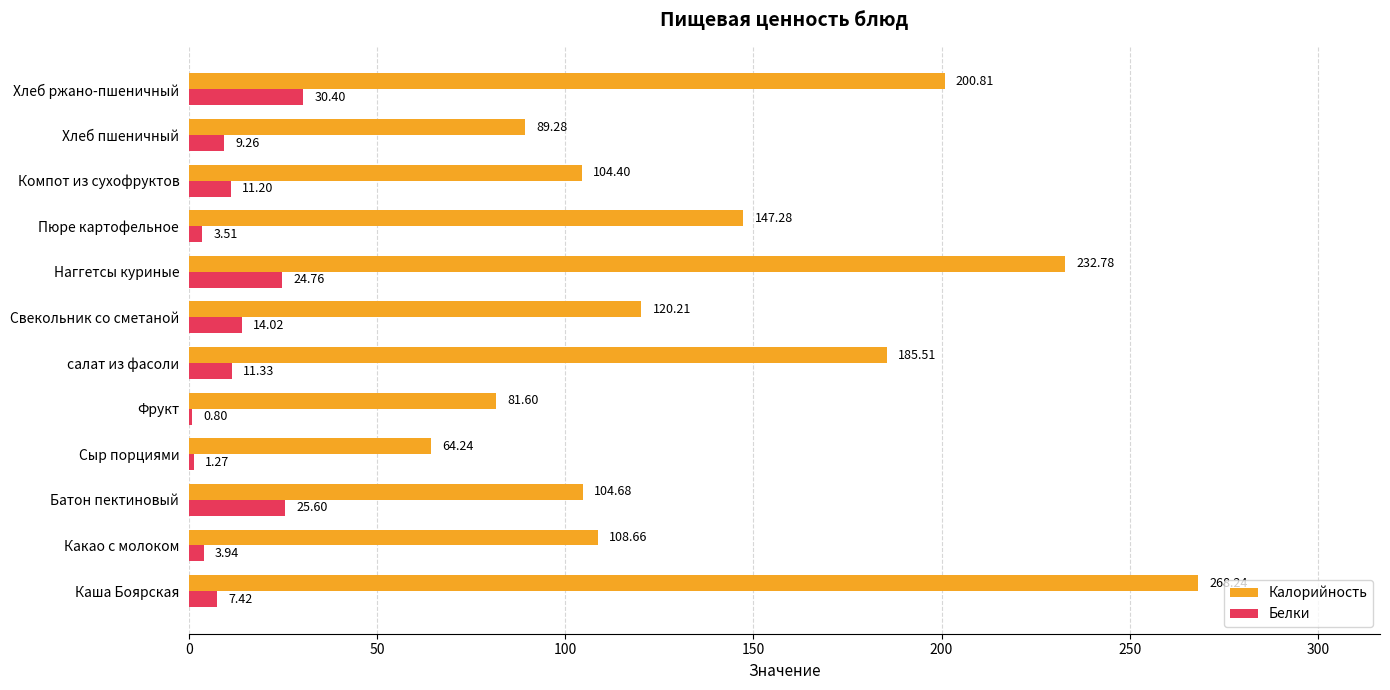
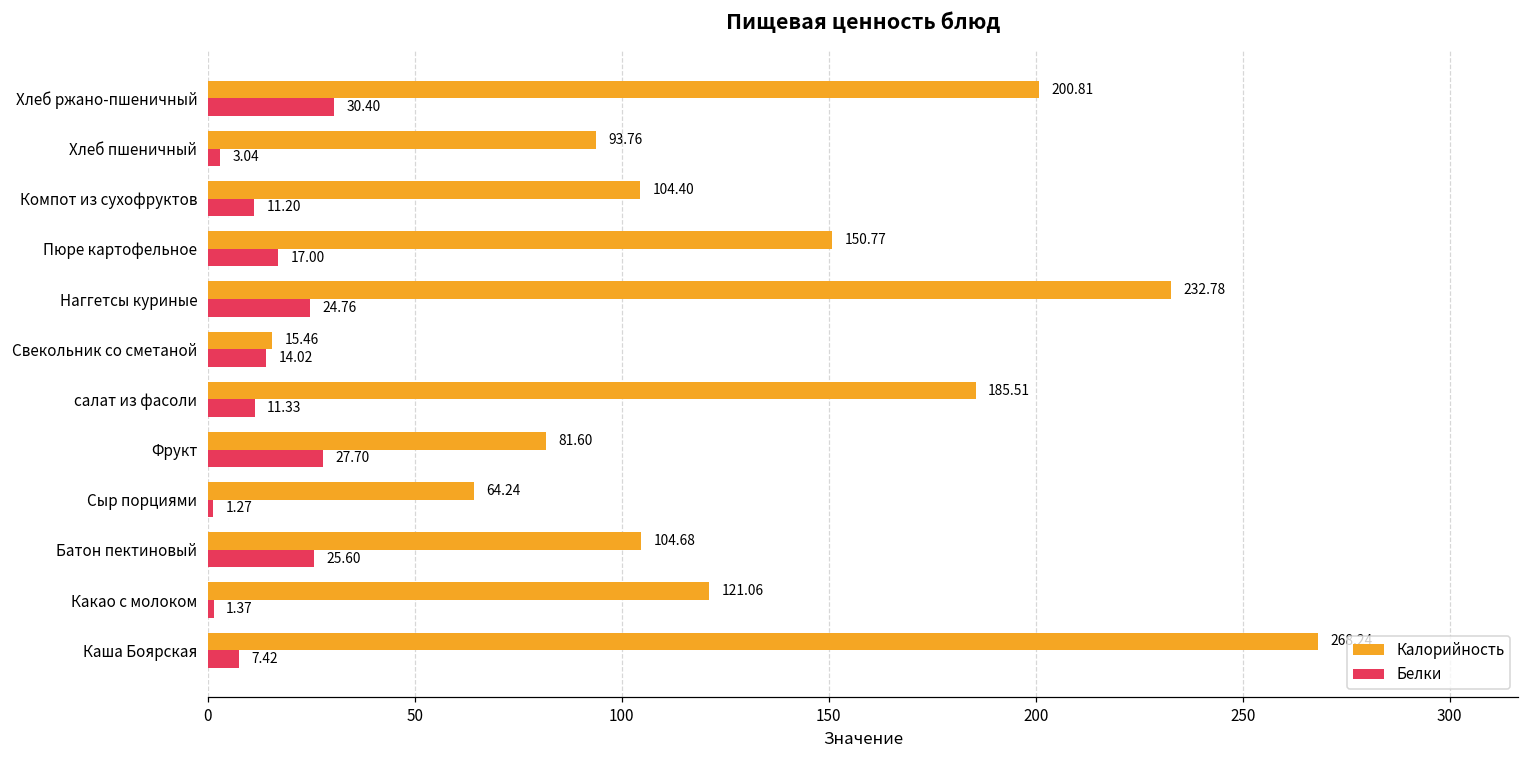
  {
    "Калорийность": {
      "Хлеб ржано-пшеничный": 200.81,
-     "Хлеб пшеничный": 89.28,
+     "Хлеб пшеничный": 93.76,
      "Компот из сухофруктов": 104.40,
-     "Пюре картофельное": 147.28,
+     "Пюре картофельное": 150.77,
      "Наггетсы куриные": 232.78,
-     "Свекольник со сметаной": 120.21,
+     "Свекольник со сметаной": 15.46,
      "салат из фасоли": 185.51,
      "Фрукт": 81.60,
      "Сыр порциями": 64.24,
      "Батон пектиновый": 104.68,
-     "Какао с молоком": 108.66
+     "Какао с молоком": 121.06
    },
    "Белки": {
      "Хлеб ржано-пшеничный": 30.40,
-     "Хлеб пшеничный": 9.26,
+     "Хлеб пшеничный": 3.04,
      "Компот из сухофруктов": 11.20,
-     "Пюре картофельное": 3.51,
+     "Пюре картофельное": 17.00,
      "Наггетсы куриные": 24.76,
      "Свекольник со сметаной": 14.02,
      "салат из фасоли": 11.33,
-     "Фрукт": 0.80,
+     "Фрукт": 27.70,
      "Сыр порциями": 1.27,
      "Батон пектиновый": 25.60,
-     "Какао с молоком": 3.94,
+     "Какао с молоком": 1.37,
      "Каша Боярская": 7.42
    }
  }
